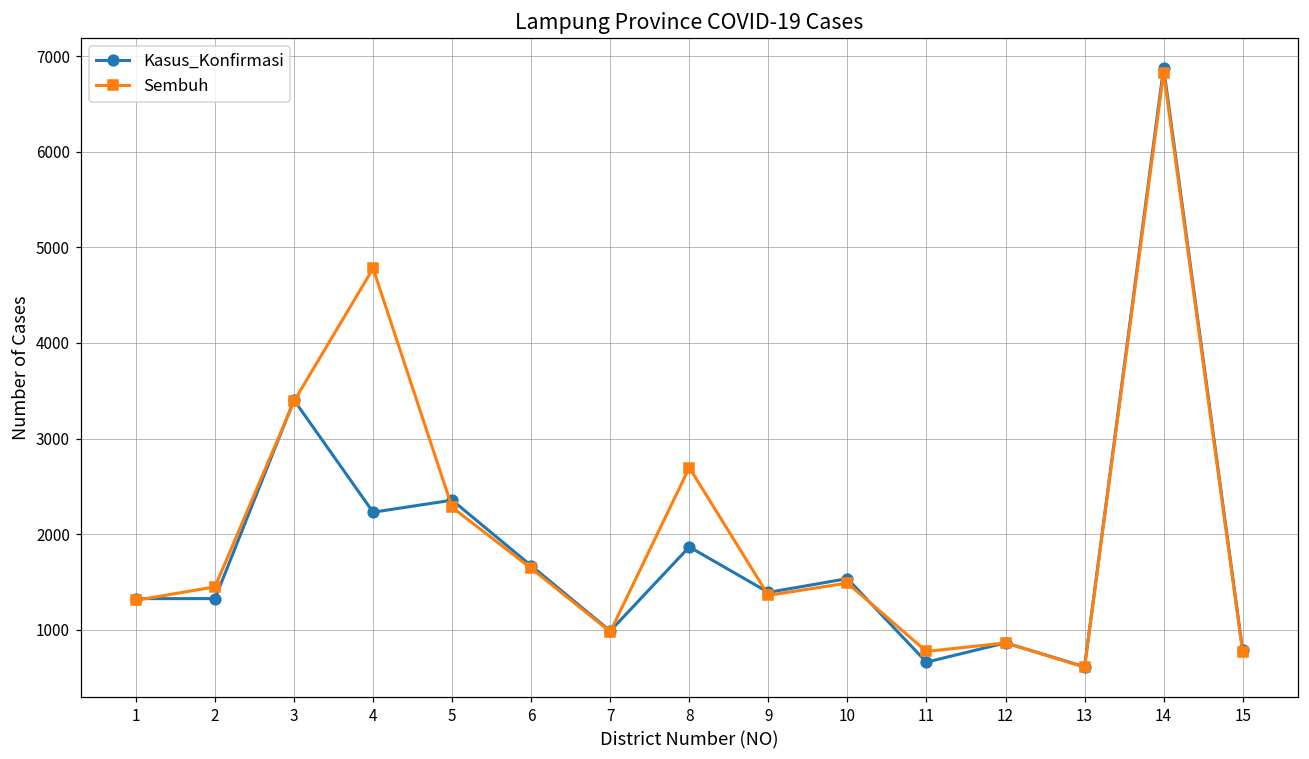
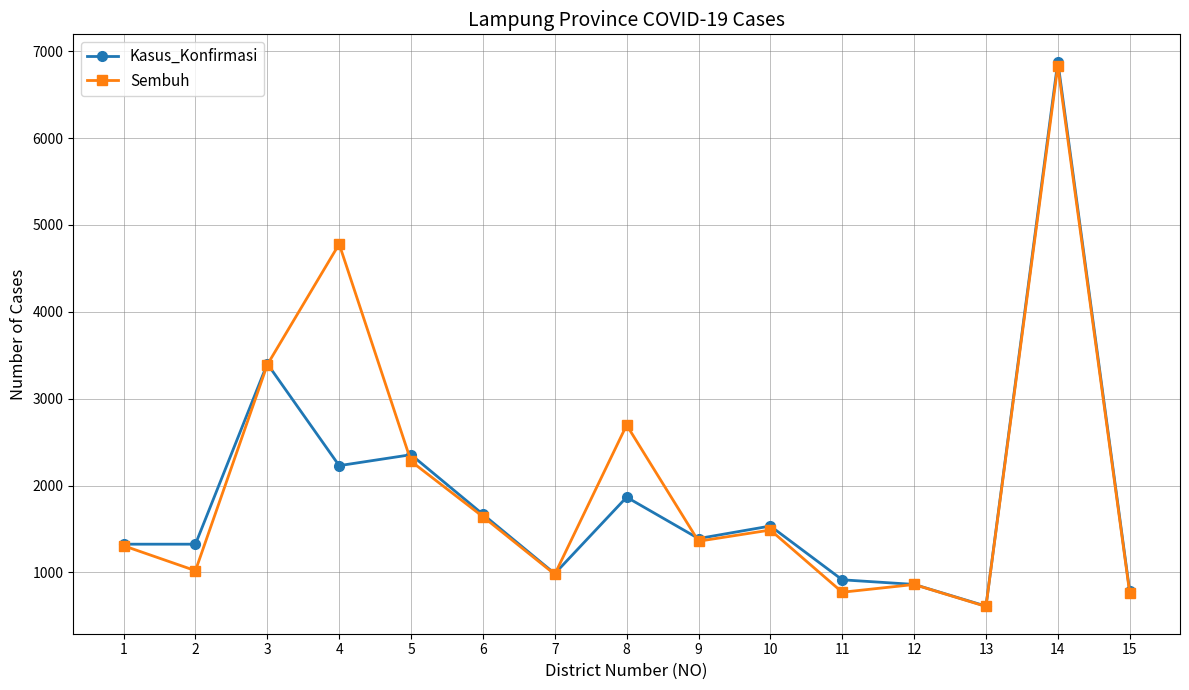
  {
    "Kasus_Konfirmasi": {
      "2": 1300,
      "4": 2200,
      "5": 2400,
      "8": 1900,
      "9": 1400,
      "10": 1500,
-     "11": 700,
+     "11": 900,
      "14": 6900
    },
    "Sembuh": {
-     "2": 1400,
+     "2": 1000,
      "4": 4800,
      "5": 2300,
      "8": 2700,
      "9": 1400,
      "10": 1500,
      "11": 800,
      "14": 6800
    }
  }
